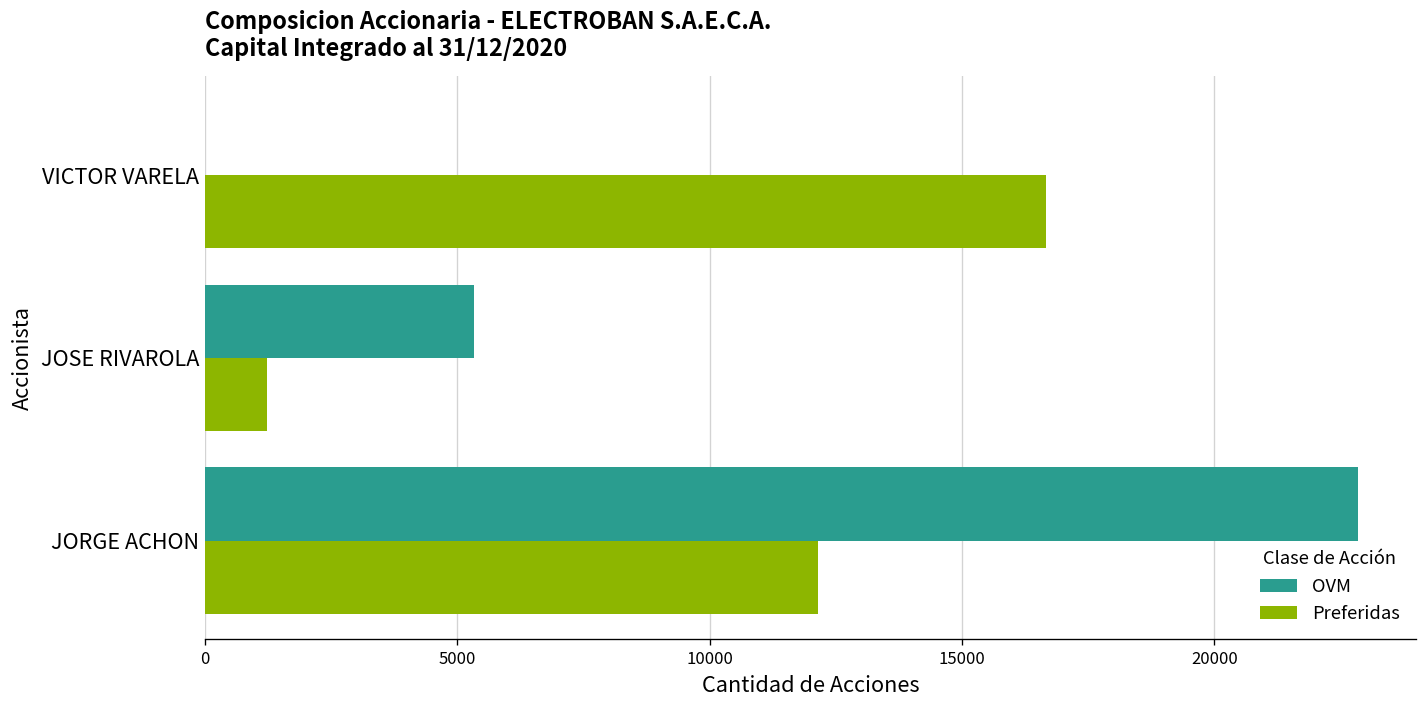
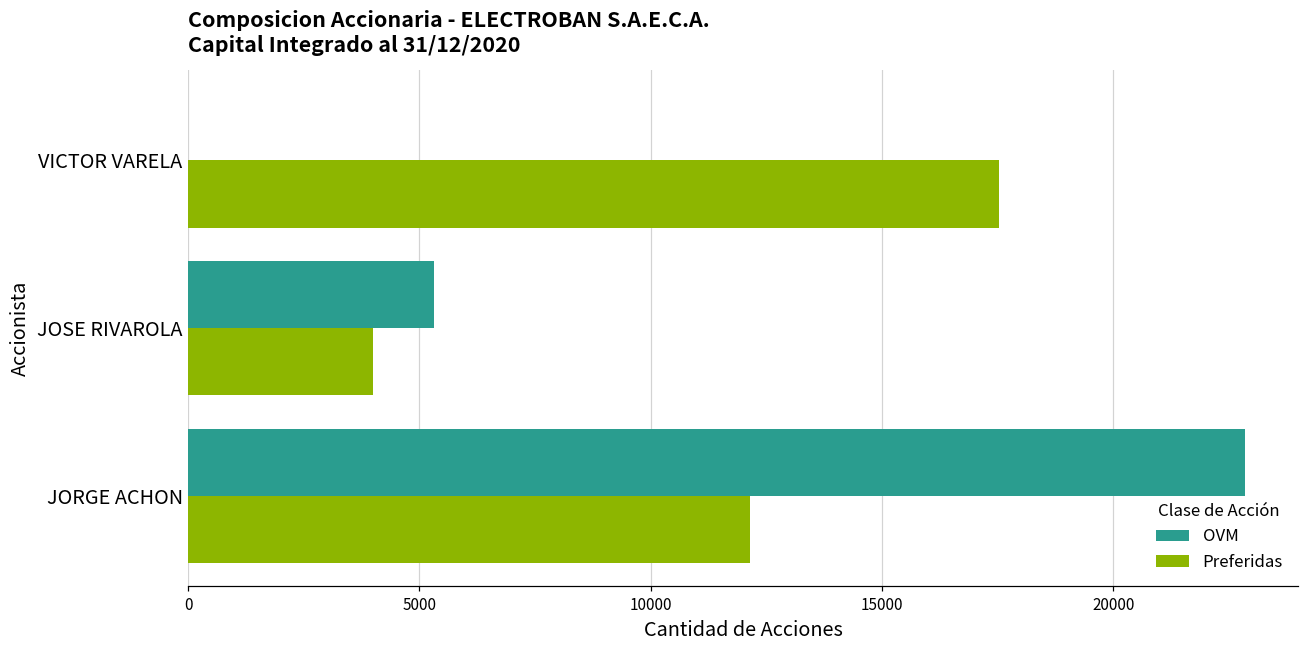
  {
    "OVM": {
      "VICTOR VARELA": 0,
      "JOSE RIVAROLA": 5300,
      "JORGE ACHON": 22900
    },
    "Preferidas": {
-     "VICTOR VARELA": 16700,
-     "JOSE RIVAROLA": 1200,
+     "VICTOR VARELA": 17500,
+     "JOSE RIVAROLA": 4000,
      "JORGE ACHON": 12100
    }
  }
